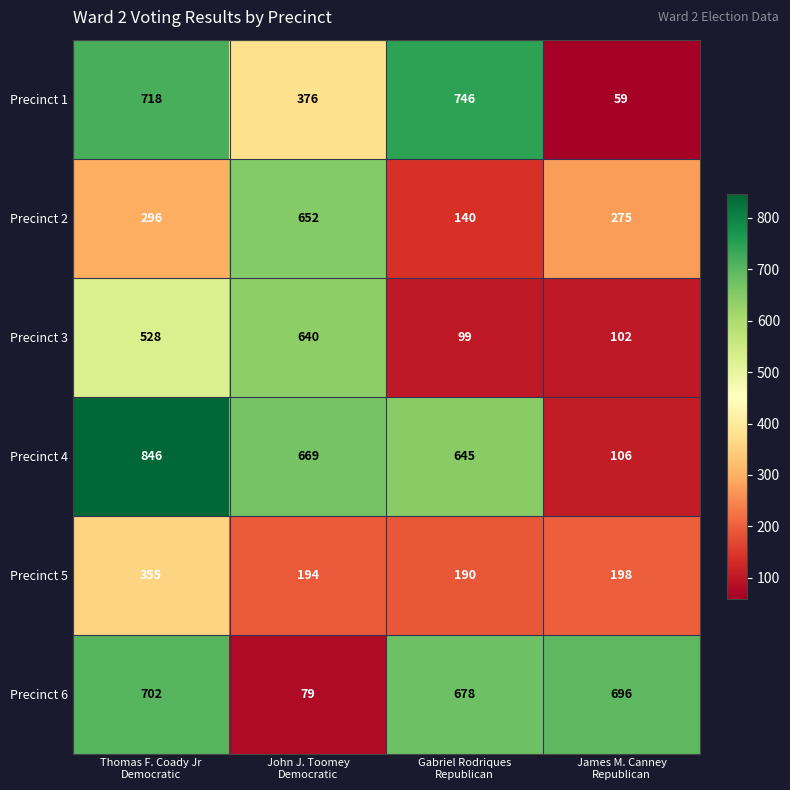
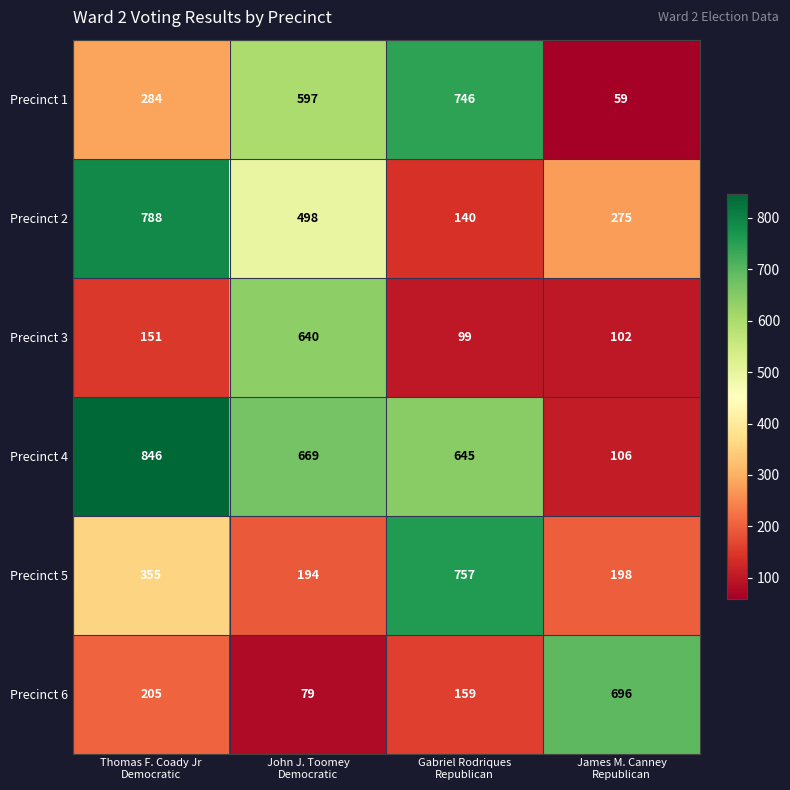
  {
    "Precinct 1": {
-     "Thomas F. Coady Jr Democratic": 718,
-     "John J. Toomey Democratic": 376,
+     "Thomas F. Coady Jr Democratic": 284,
+     "John J. Toomey Democratic": 597,
      "Gabriel Rodriques Republican": 746,
      "James M. Canney Republican": 59
    },
    "Precinct 2": {
-     "Thomas F. Coady Jr Democratic": 296,
-     "John J. Toomey Democratic": 652,
+     "Thomas F. Coady Jr Democratic": 788,
+     "John J. Toomey Democratic": 498,
      "Gabriel Rodriques Republican": 140,
      "James M. Canney Republican": 275
    },
    "Precinct 3": {
-     "Thomas F. Coady Jr Democratic": 528,
+     "Thomas F. Coady Jr Democratic": 151,
      "John J. Toomey Democratic": 640,
      "Gabriel Rodriques Republican": 99,
      "James M. Canney Republican": 102
    },
    "Precinct 4": {
      "Thomas F. Coady Jr Democratic": 846,
      "John J. Toomey Democratic": 669,
      "Gabriel Rodriques Republican": 645,
      "James M. Canney Republican": 106
    },
    "Precinct 5": {
      "Thomas F. Coady Jr Democratic": 355,
      "John J. Toomey Democratic": 194,
-     "Gabriel Rodriques Republican": 190,
+     "Gabriel Rodriques Republican": 757,
      "James M. Canney Republican": 198
    },
    "Precinct 6": {
-     "Thomas F. Coady Jr Democratic": 702,
+     "Thomas F. Coady Jr Democratic": 205,
      "John J. Toomey Democratic": 79,
-     "Gabriel Rodriques Republican": 678,
+     "Gabriel Rodriques Republican": 159,
      "James M. Canney Republican": 696
    }
  }
